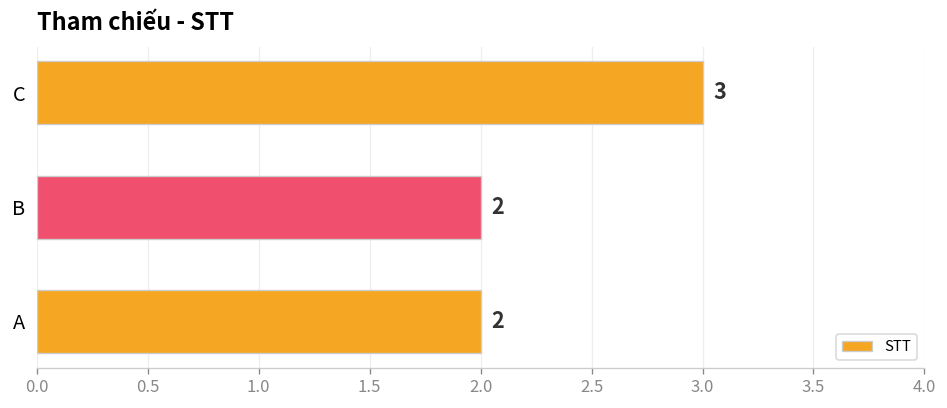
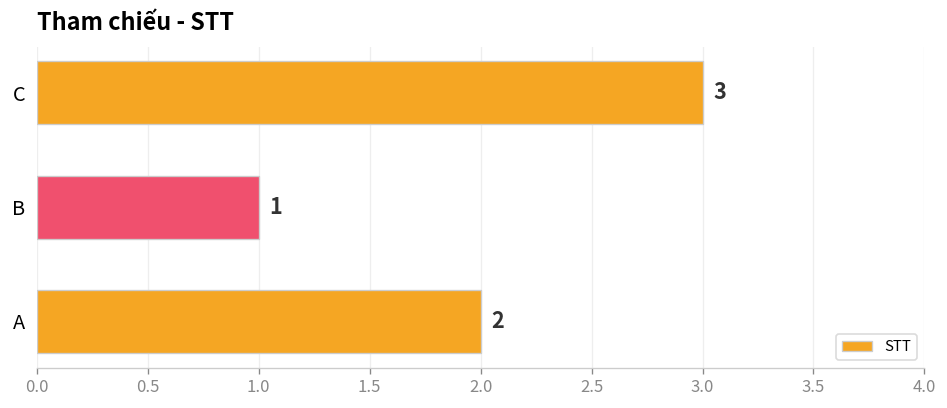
  {
    "C": 3,
-   "B": 2,
+   "B": 1,
    "A": 2
  }
